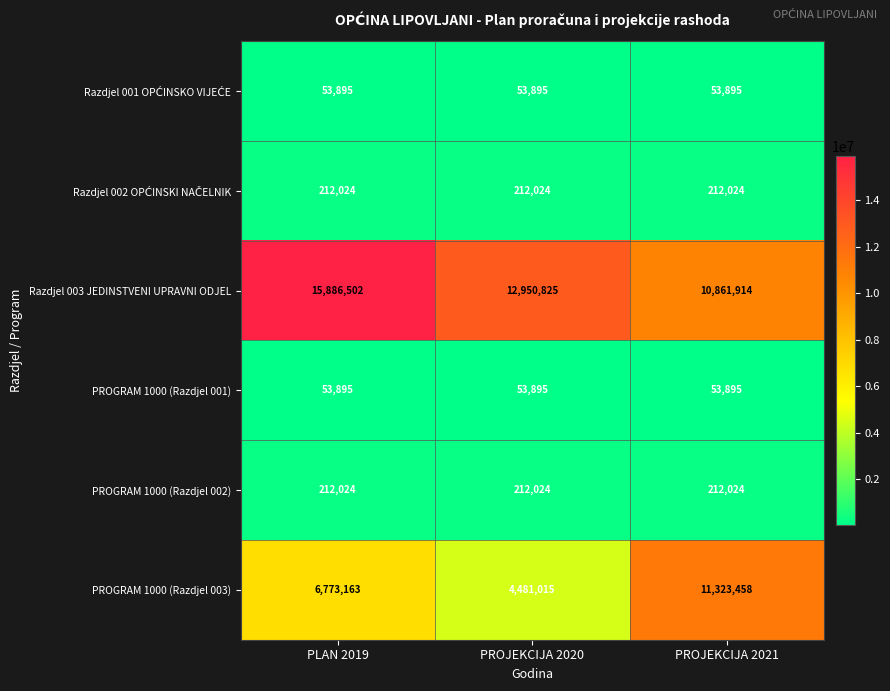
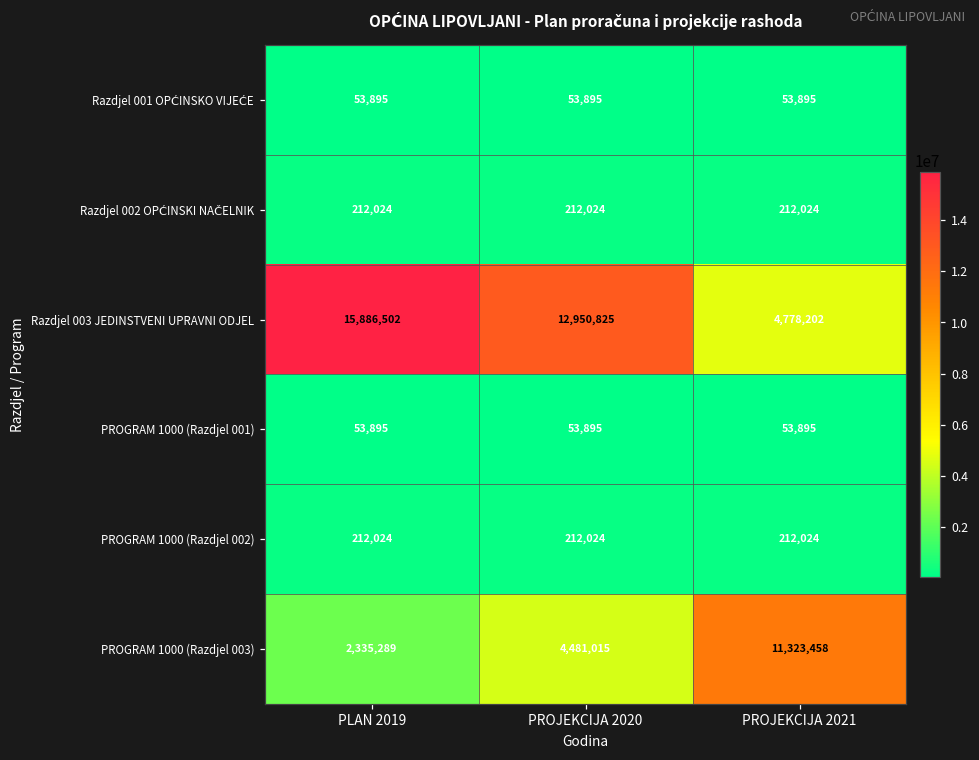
  {
    "Razdjel 001 OPĆINSKO VIJEĆE": {
      "PLAN 2019": "53,895",
      "PROJEKCIJA 2020": "53,895",
      "PROJEKCIJA 2021": "53,895"
    },
    "Razdjel 002 OPĆINSKI NAČELNIK": {
      "PLAN 2019": "212,024",
      "PROJEKCIJA 2020": "212,024",
      "PROJEKCIJA 2021": "212,024"
    },
    "Razdjel 003 JEDINSTVENI UPRAVNI ODJEL": {
      "PLAN 2019": "15,886,502",
      "PROJEKCIJA 2020": "12,950,825",
-     "PROJEKCIJA 2021": "10,861,914"
+     "PROJEKCIJA 2021": "4,778,202"
    },
    "PROGRAM 1000 (Razdjel 001)": {
      "PLAN 2019": "53,895",
      "PROJEKCIJA 2020": "53,895",
      "PROJEKCIJA 2021": "53,895"
    },
    "PROGRAM 1000 (Razdjel 002)": {
      "PLAN 2019": "212,024",
      "PROJEKCIJA 2020": "212,024",
      "PROJEKCIJA 2021": "212,024"
    },
    "PROGRAM 1000 (Razdjel 003)": {
-     "PLAN 2019": "6,773,163",
+     "PLAN 2019": "2,335,289",
      "PROJEKCIJA 2020": "4,481,015",
      "PROJEKCIJA 2021": "11,323,458"
    }
  }
